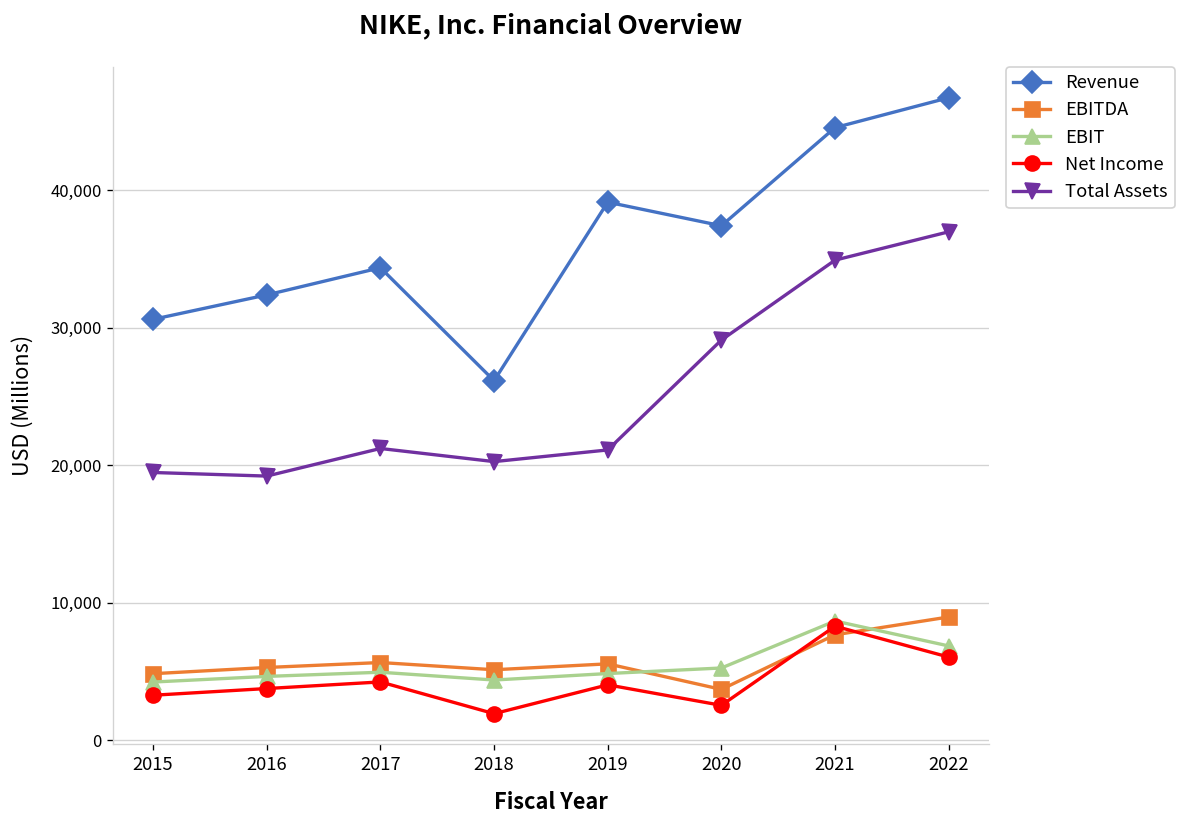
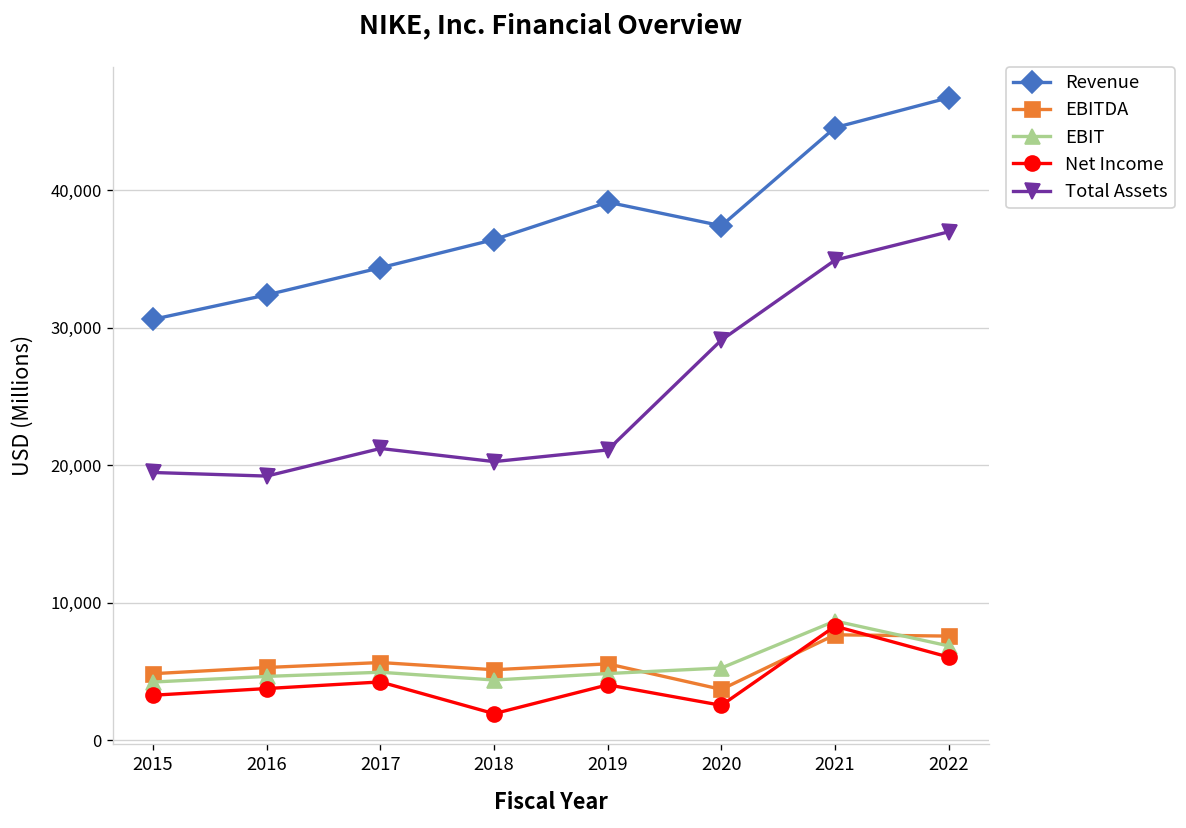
  {
    "Revenue": {
      "2015": "30,600",
      "2016": "32,400",
      "2017": "34,400",
-     "2018": "26,100",
+     "2018": "36,400",
      "2019": "39,100",
      "2020": "37,400",
      "2021": "44,500",
      "2022": "46,700"
    },
    "EBITDA": {
      "2015": "4,800",
      "2016": "5,300",
      "2017": "5,700",
      "2018": "5,100",
      "2019": "5,600",
      "2020": "3,700",
      "2021": "7,700",
-     "2022": "9,000"
+     "2022": "7,600"
    },
    "EBIT": {
      "2015": "4,200",
      "2016": "4,600",
      "2017": "4,900",
      "2018": "4,400",
      "2019": "4,900",
      "2020": "5,300",
      "2021": "8,700",
      "2022": "6,900"
    },
    "Net Income": {
      "2015": "3,300",
      "2016": "3,800",
      "2017": "4,200",
      "2018": "1,900",
      "2019": "4,000",
      "2020": "2,500",
      "2021": "8,300",
      "2022": "6,000"
    },
    "Total Assets": {
      "2015": "19,500",
      "2016": "19,200",
      "2017": "21,200",
      "2018": "20,300",
      "2019": "21,100",
      "2020": "29,100",
      "2021": "34,900",
      "2022": "37,000"
    }
  }
